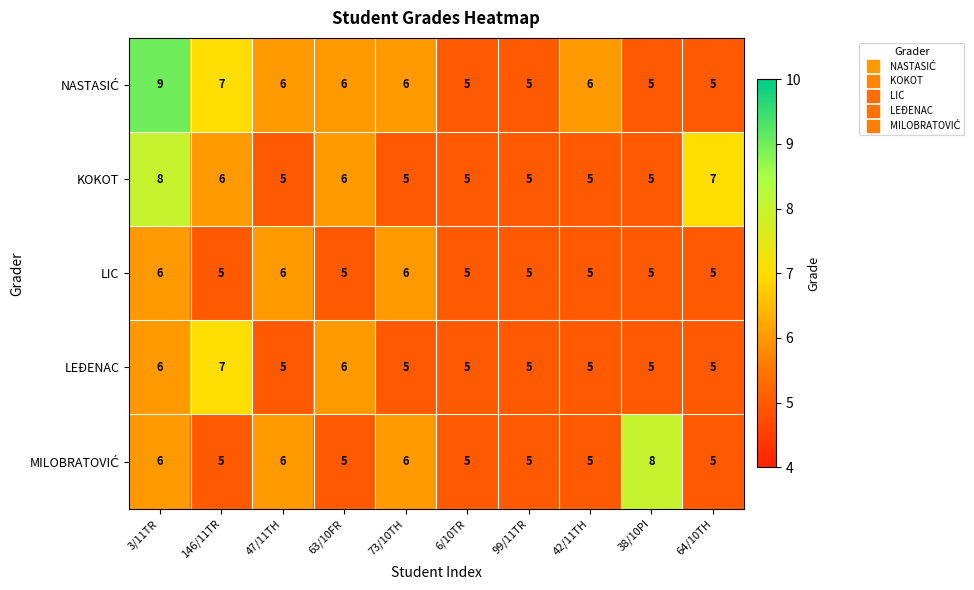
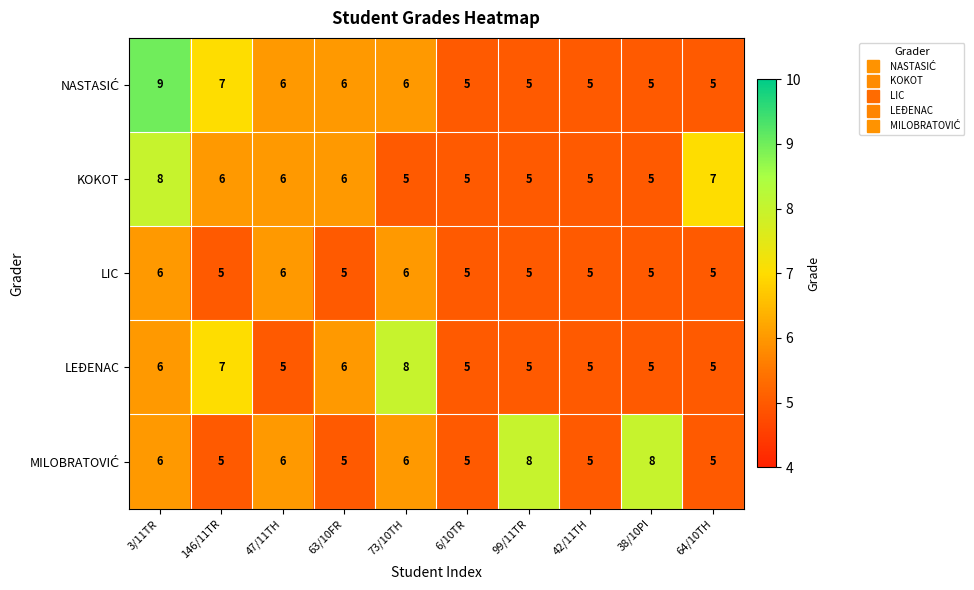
  {
    "NASTASIĆ": {
      "3/11TR": 9,
      "146/11TR": 7,
      "47/11TH": 6,
      "63/10FR": 6,
      "73/10TH": 6,
      "6/10TR": 5,
      "99/11TR": 5,
-     "42/11TH": 6,
+     "42/11TH": 5,
      "38/10PI": 5,
      "64/10TH": 5
    },
    "KOKOT": {
      "3/11TR": 8,
      "146/11TR": 6,
-     "47/11TH": 5,
+     "47/11TH": 6,
      "63/10FR": 6,
      "73/10TH": 5,
      "6/10TR": 5,
      "99/11TR": 5,
      "42/11TH": 5,
      "38/10PI": 5,
      "64/10TH": 7
    },
    "LIC": {
      "3/11TR": 6,
      "146/11TR": 5,
      "47/11TH": 6,
      "63/10FR": 5,
      "73/10TH": 6,
      "6/10TR": 5,
      "99/11TR": 5,
      "42/11TH": 5,
      "38/10PI": 5,
      "64/10TH": 5
    },
    "LEĐENAC": {
      "3/11TR": 6,
      "146/11TR": 7,
      "47/11TH": 5,
      "63/10FR": 6,
-     "73/10TH": 5,
+     "73/10TH": 8,
      "6/10TR": 5,
      "99/11TR": 5,
      "42/11TH": 5,
      "38/10PI": 5,
      "64/10TH": 5
    },
    "MILOBRATOVIĆ": {
      "3/11TR": 6,
      "146/11TR": 5,
      "47/11TH": 6,
      "63/10FR": 5,
      "73/10TH": 6,
      "6/10TR": 5,
-     "99/11TR": 5,
+     "99/11TR": 8,
      "42/11TH": 5,
      "38/10PI": 8,
      "64/10TH": 5
    }
  }
